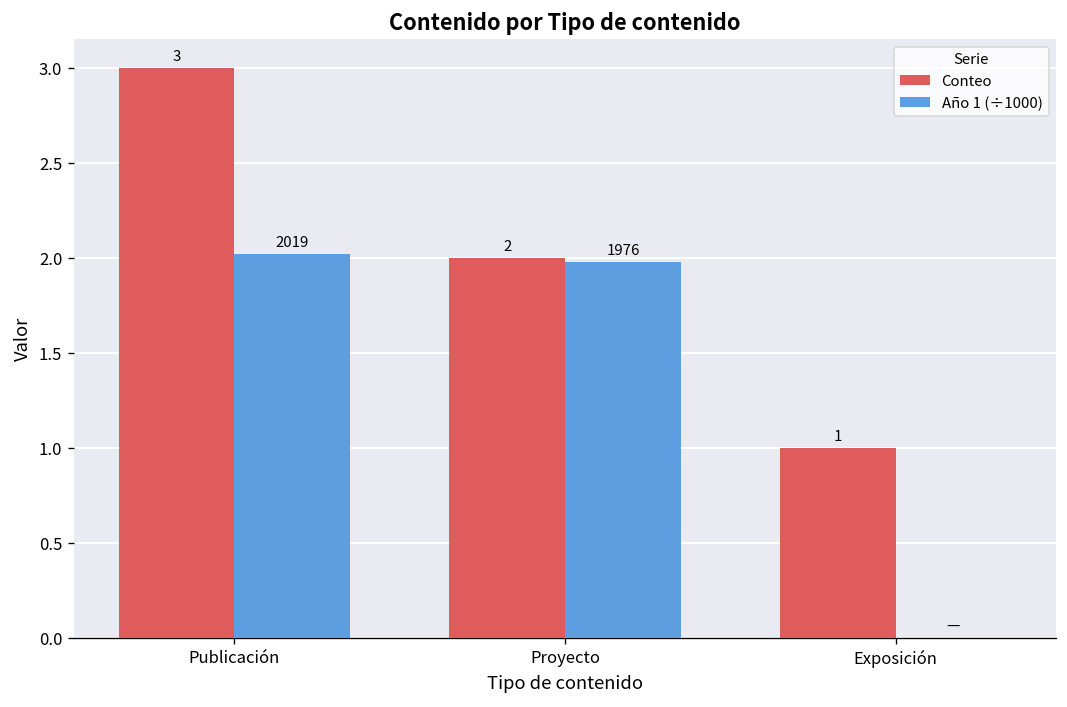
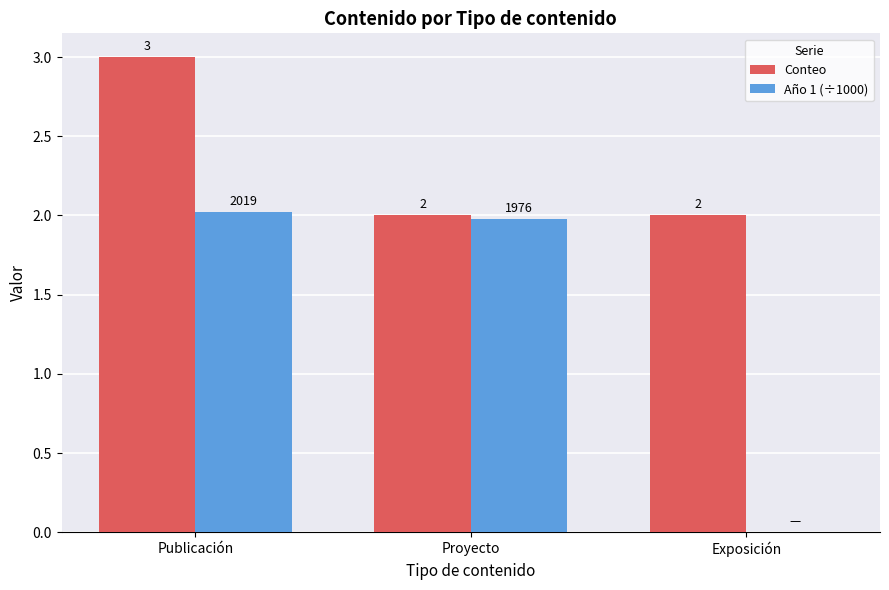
  {
    "Conteo": {
      "Publicación": 3,
      "Proyecto": 2,
-     "Exposición": 1
+     "Exposición": 2
    },
    "Año 1 (÷1000)": {
      "Exposición": 0.00
    }
  }
